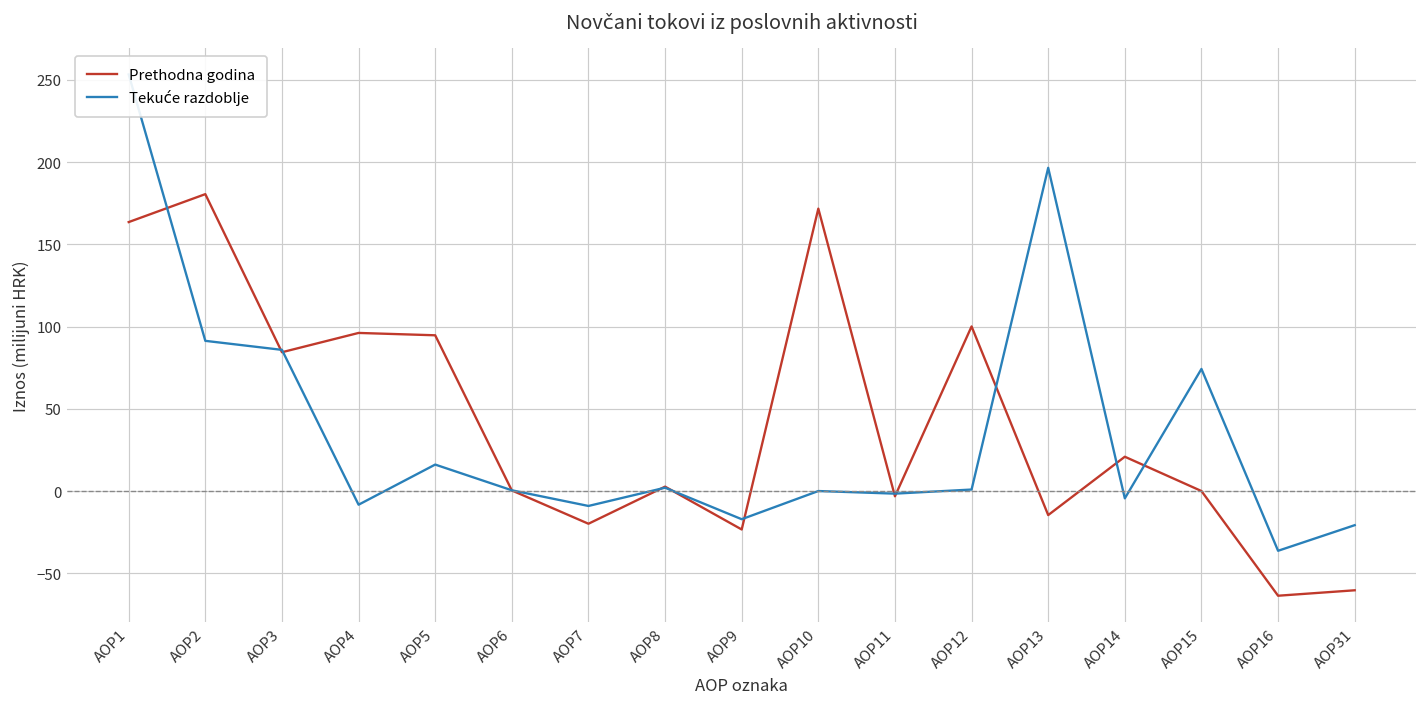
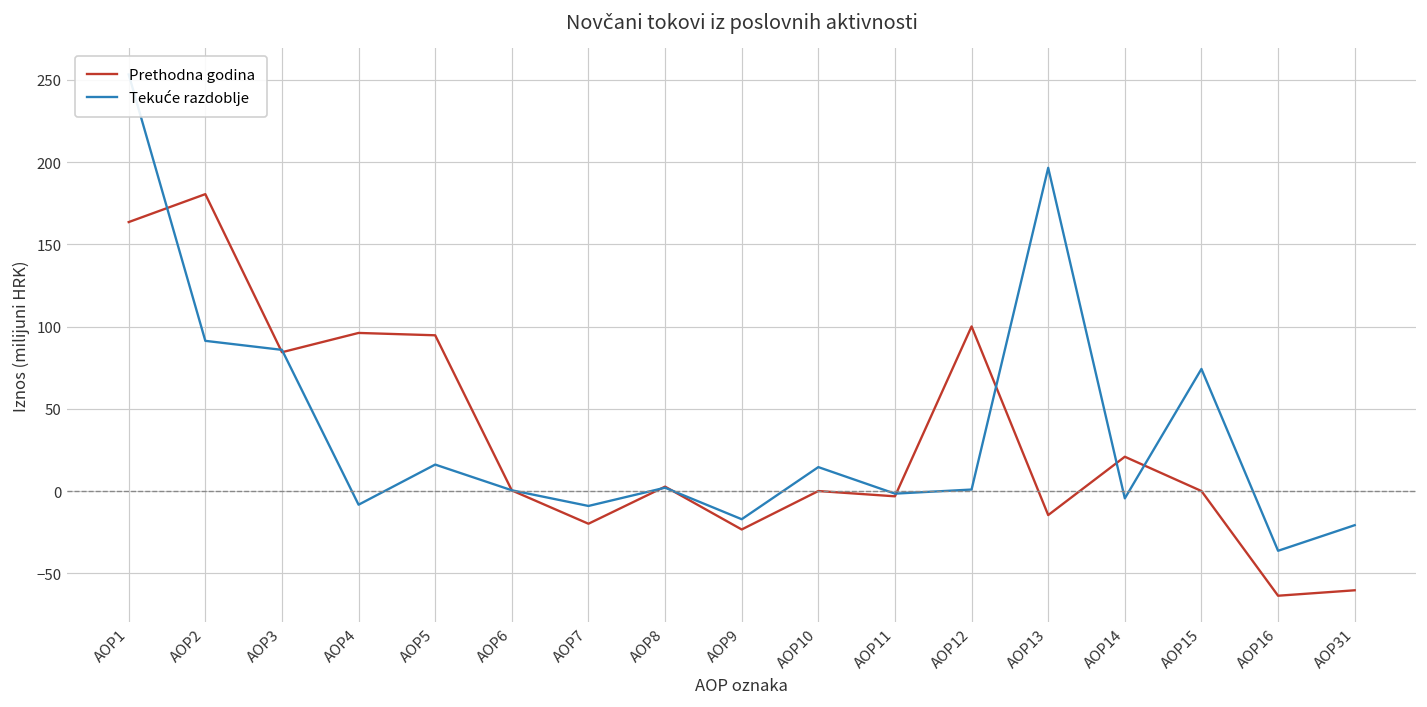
  {
    "Prethodna godina": {
      "AOP1": 164,
      "AOP2": 181,
      "AOP4": 96,
      "AOP5": 95,
      "AOP7": -20,
      "AOP9": -23,
-     "AOP10": 172,
+     "AOP10": 0,
      "AOP12": 100,
      "AOP13": -15,
      "AOP14": 21,
      "AOP15": 0,
      "AOP16": -64,
      "AOP31": -60
    },
    "Tekuće razdoblje": {
      "AOP2": 91,
      "AOP4": -8,
      "AOP5": 16,
      "AOP7": -9,
      "AOP9": -17,
-     "AOP10": 0,
+     "AOP10": 15,
      "AOP12": 1,
      "AOP13": 197,
      "AOP14": -4,
      "AOP15": 74,
      "AOP16": -36,
      "AOP31": -21
    }
  }
